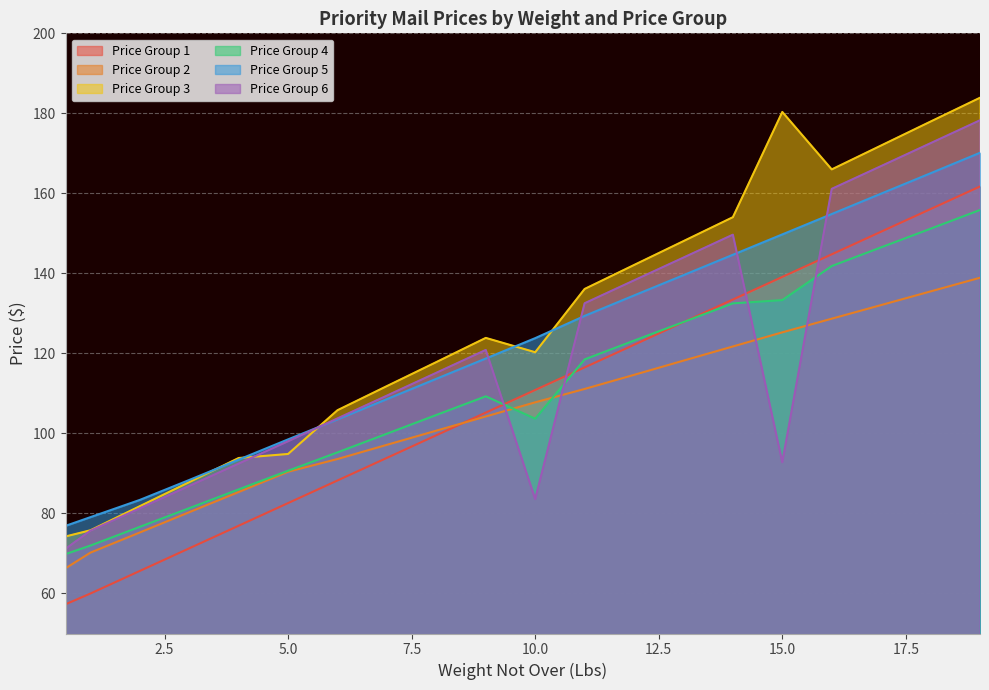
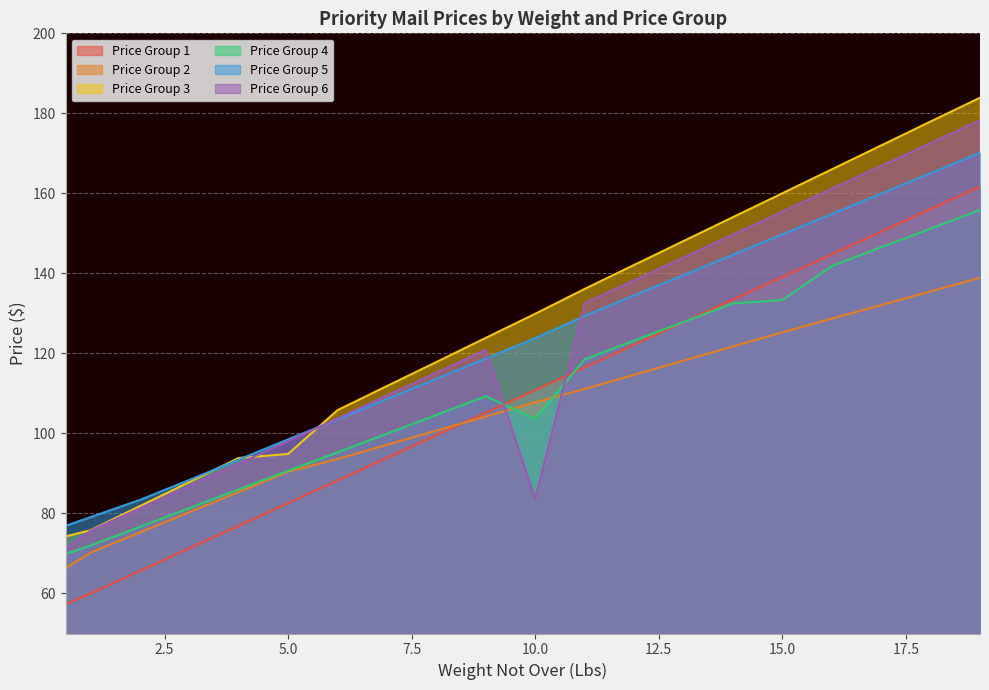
  {
    "Price Group 3": {
      "5.0": 95,
-     "10.0": 120,
-     "15.0": 180
+     "10.0": 130,
+     "15.0": 160
    },
    "Price Group 4": {
      "10.0": 104,
      "15.0": 133
    },
    "Price Group 5": {
      "10.0": 124,
      "15.0": 150
    },
    "Price Group 6": {
      "10.0": 84,
-     "15.0": 93
+     "15.0": 155
    }
  }
